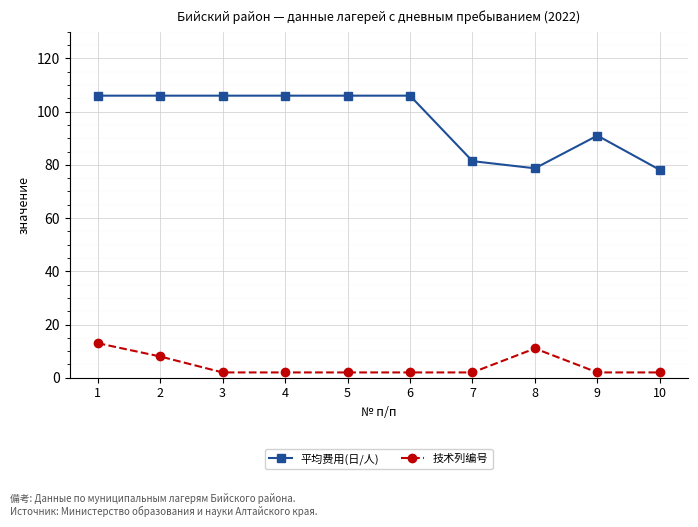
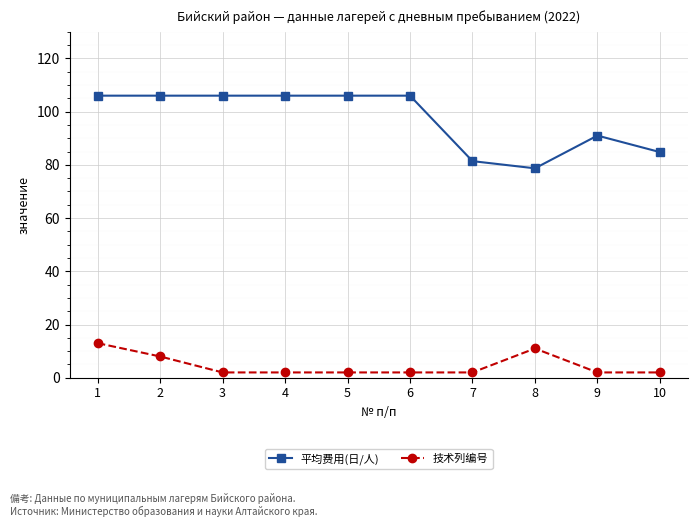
  {
    "平均费用(日/人)": {
      "1": 106,
      "2": 106,
      "3": 106,
      "4": 106,
      "5": 106,
      "6": 106,
      "7": 81,
      "8": 79,
      "9": 91,
-     "10": 78
+     "10": 85
    },
    "技术列编号": {
      "1": 13,
      "2": 8,
      "3": 2,
      "4": 2,
      "5": 2,
      "6": 2,
      "7": 2,
      "8": 11,
      "9": 2,
      "10": 2
    }
  }
